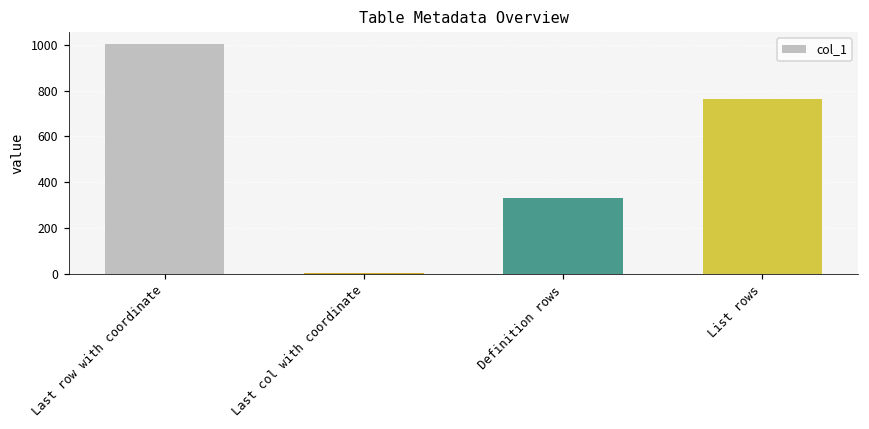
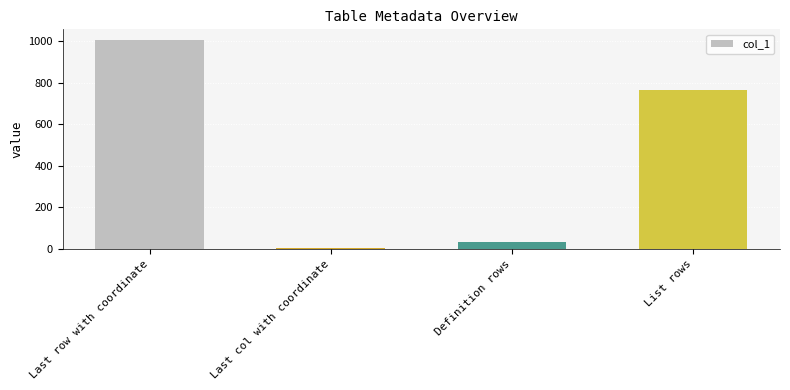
  {
    "Last row with coordinate": 1010,
-   "Definition rows": 330,
+   "Definition rows": 30,
    "List rows": 760
  }
